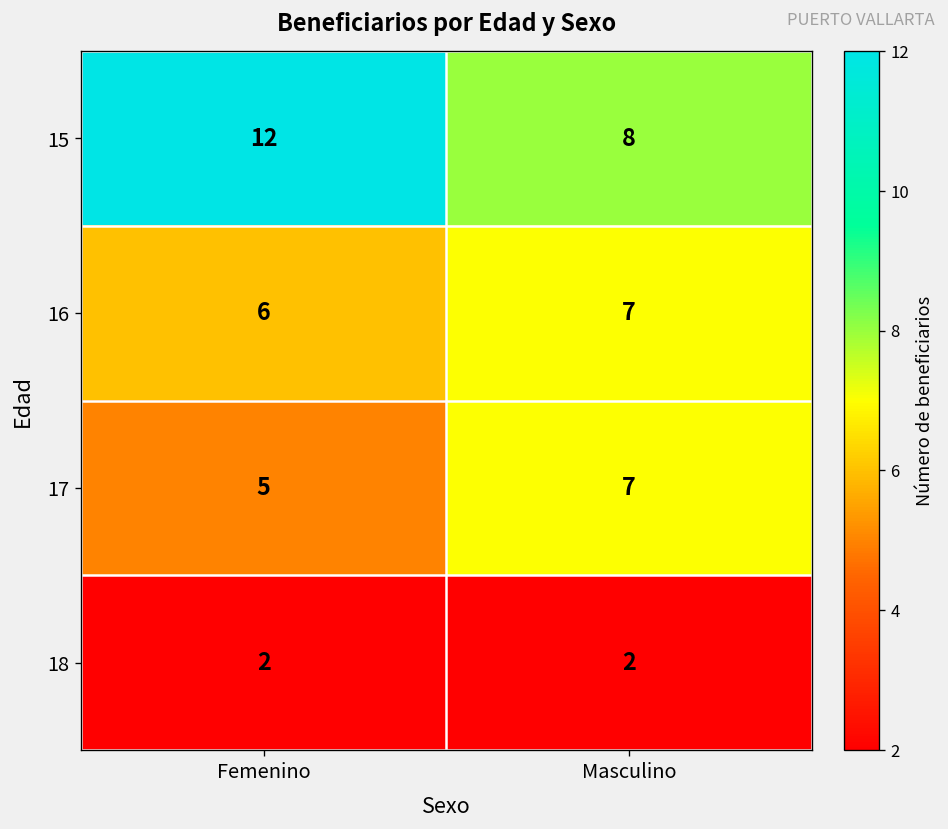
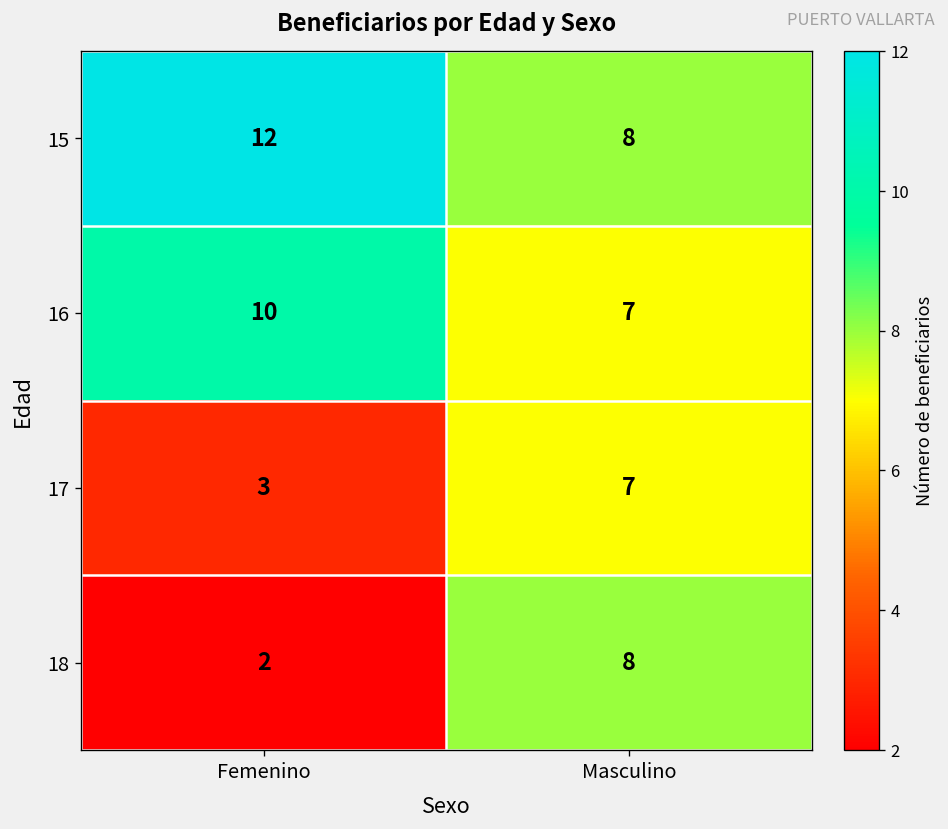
  {
    "15": {
      "Femenino": 12,
      "Masculino": 8
    },
    "16": {
-     "Femenino": 6,
+     "Femenino": 10,
      "Masculino": 7
    },
    "17": {
-     "Femenino": 5,
+     "Femenino": 3,
      "Masculino": 7
    },
    "18": {
      "Femenino": 2,
-     "Masculino": 2
+     "Masculino": 8
    }
  }
